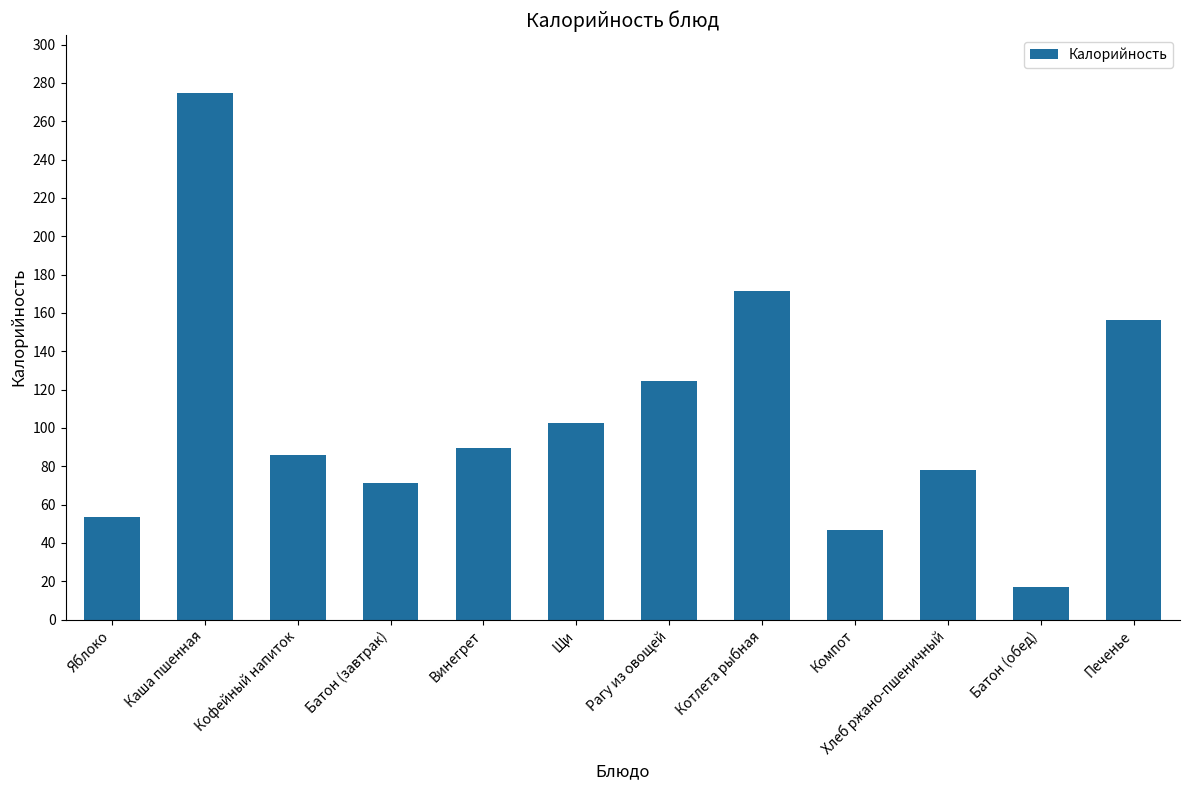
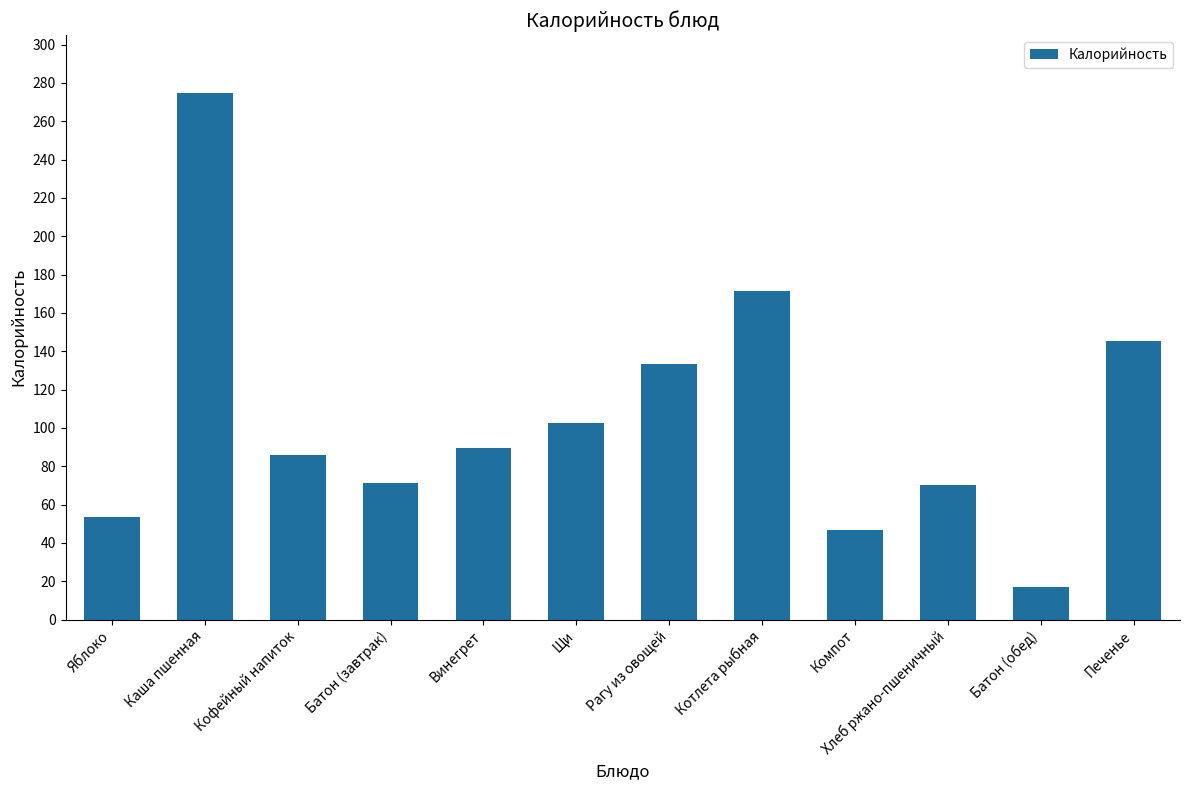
  {
    "Яблоко": 53,
    "Каша пшенная": 275,
    "Кофейный напиток": 86,
    "Батон (завтрак)": 71,
    "Винегрет": 90,
    "Щи": 103,
-   "Рагу из овощей": 124,
+   "Рагу из овощей": 133,
    "Котлета рыбная": 171,
    "Компот": 47,
-   "Хлеб ржано-пшеничный": 78,
+   "Хлеб ржано-пшеничный": 70,
    "Батон (обед)": 17,
-   "Печенье": 156
+   "Печенье": 145
  }
